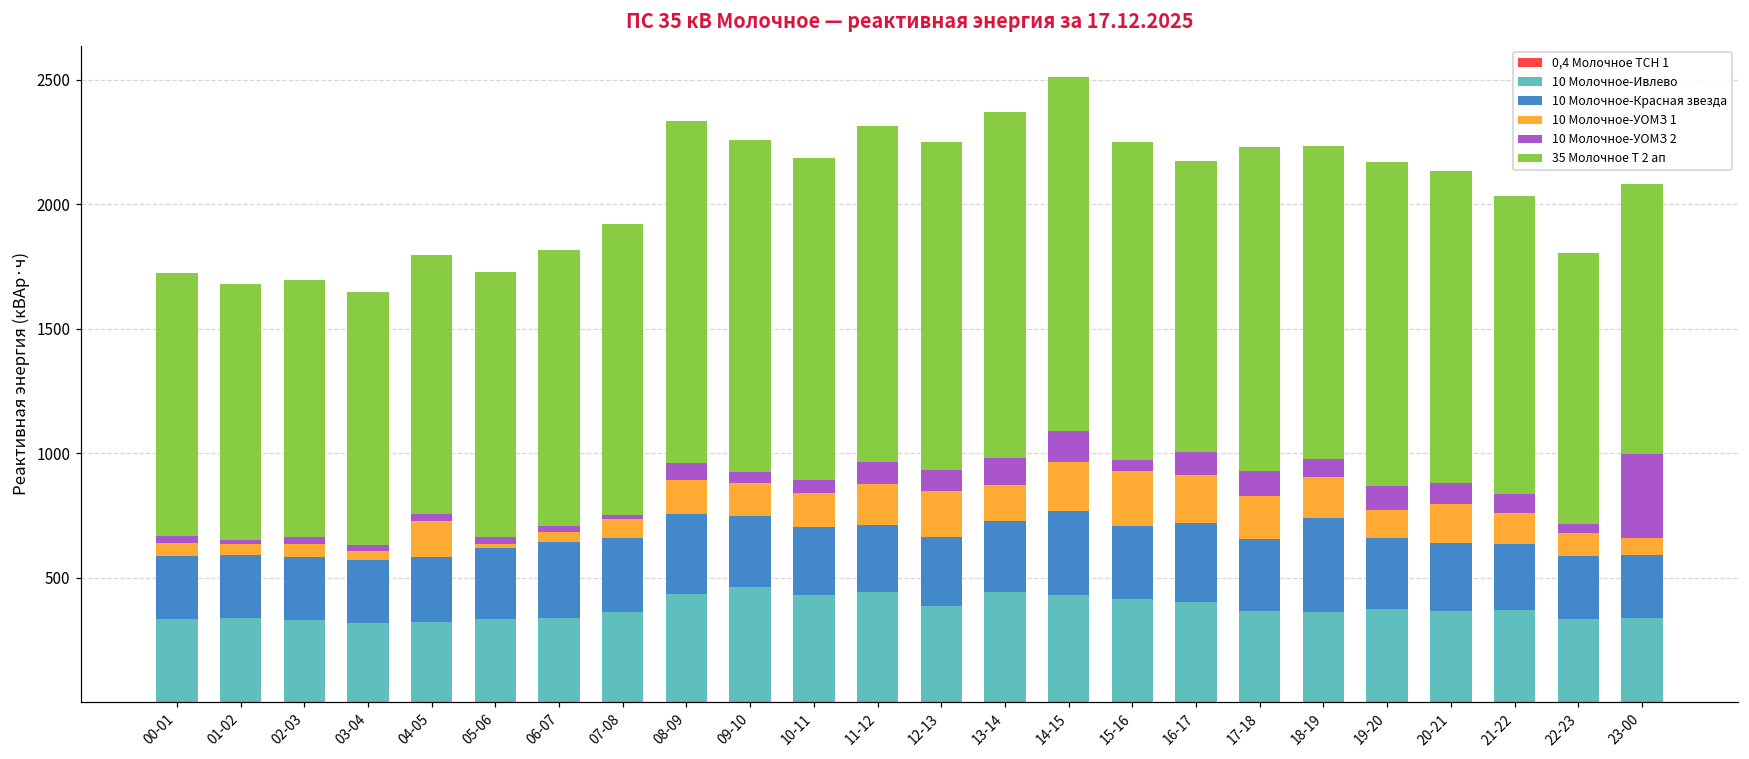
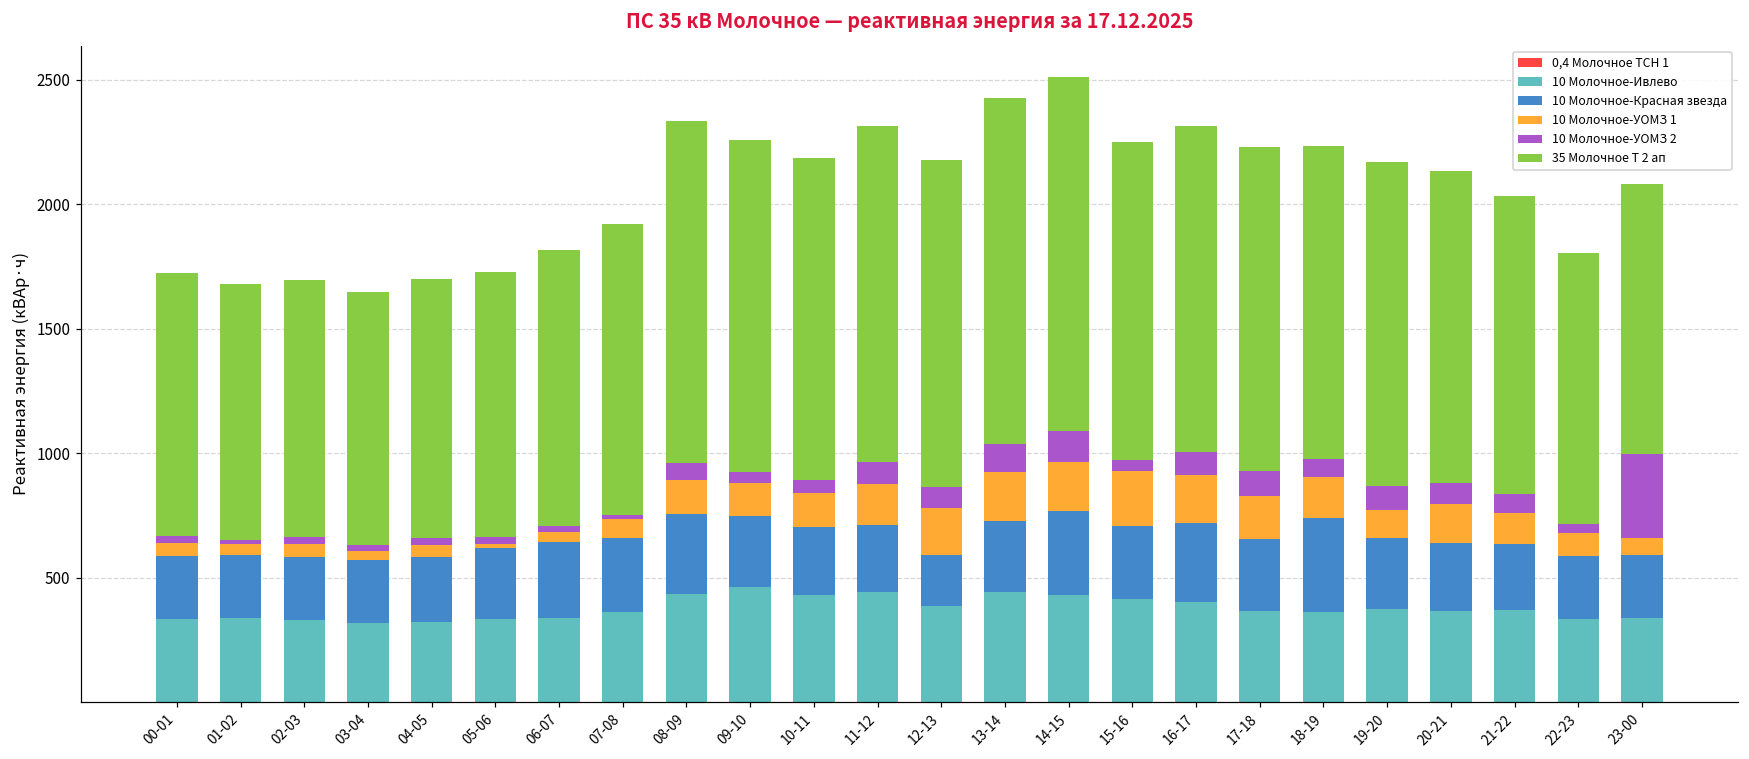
  {
    "0,4 Молочное ТСН 1": {
      "09-10": 0,
      "10-11": 0,
      "11-12": 0,
      "12-13": 0,
      "13-14": 0,
      "14-15": 0,
      "18-19": 0,
      "20-21": 0,
      "23-00": 0
    },
    "10 Молочное-Ивлево": {
      "00-01": 330,
      "01-02": 340,
      "02-03": 330,
      "03-04": 320,
      "04-05": 320,
      "05-06": 330,
      "06-07": 340,
      "07-08": 360,
      "08-09": 430,
      "09-10": 460,
      "10-11": 430,
      "11-12": 440,
      "12-13": 390,
      "13-14": 440,
      "14-15": 430,
      "15-16": 410,
      "16-17": 400,
      "17-18": 370,
      "18-19": 360,
      "19-20": 370,
      "20-21": 370,
      "21-22": 370,
      "22-23": 330,
      "23-00": 340
    },
    "10 Молочное-Красная звезда": {
      "00-01": 250,
      "01-02": 250,
      "02-03": 250,
      "03-04": 250,
      "04-05": 260,
      "05-06": 290,
      "06-07": 300,
      "07-08": 300,
      "08-09": 320,
      "09-10": 290,
      "10-11": 270,
      "11-12": 270,
-     "12-13": 280,
+     "12-13": 210,
      "13-14": 280,
      "14-15": 340,
      "15-16": 290,
      "16-17": 320,
      "17-18": 290,
      "18-19": 380,
      "19-20": 290,
      "20-21": 270,
      "21-22": 270,
      "22-23": 250,
      "23-00": 250
    },
    "10 Молочное-УОМЗ 1": {
      "00-01": 50,
      "01-02": 40,
      "02-03": 50,
      "03-04": 30,
-     "04-05": 140,
+     "04-05": 50,
      "05-06": 20,
      "06-07": 40,
      "07-08": 80,
      "08-09": 140,
      "09-10": 130,
      "10-11": 140,
      "11-12": 160,
      "12-13": 190,
-     "13-14": 140,
+     "13-14": 200,
      "14-15": 200,
      "15-16": 220,
      "16-17": 190,
      "17-18": 170,
      "18-19": 160,
      "19-20": 110,
      "20-21": 160,
      "21-22": 120,
      "22-23": 90,
      "23-00": 70
    },
    "10 Молочное-УОМЗ 2": {
      "00-01": 30,
      "01-02": 20,
      "02-03": 30,
      "03-04": 30,
      "04-05": 30,
      "05-06": 30,
      "06-07": 20,
      "07-08": 20,
      "08-09": 70,
      "09-10": 40,
      "10-11": 50,
      "11-12": 90,
      "12-13": 80,
      "13-14": 110,
      "14-15": 120,
      "15-16": 40,
      "16-17": 90,
      "17-18": 100,
      "18-19": 70,
      "19-20": 100,
      "20-21": 90,
      "21-22": 70,
      "22-23": 40,
      "23-00": 340
    },
    "35 Молочное Т 2 ап": {
      "00-01": 1050,
      "01-02": 1030,
      "02-03": 1030,
      "03-04": 1020,
      "04-05": 1040,
      "05-06": 1070,
      "06-07": 1110,
      "07-08": 1170,
      "08-09": 1370,
      "09-10": 1330,
      "10-11": 1290,
      "11-12": 1350,
      "12-13": 1320,
      "13-14": 1390,
      "14-15": 1420,
      "15-16": 1280,
-     "16-17": 1170,
+     "16-17": 1310,
      "17-18": 1300,
      "18-19": 1260,
      "19-20": 1300,
      "20-21": 1250,
      "21-22": 1200,
      "22-23": 1090,
      "23-00": 1090
    }
  }
